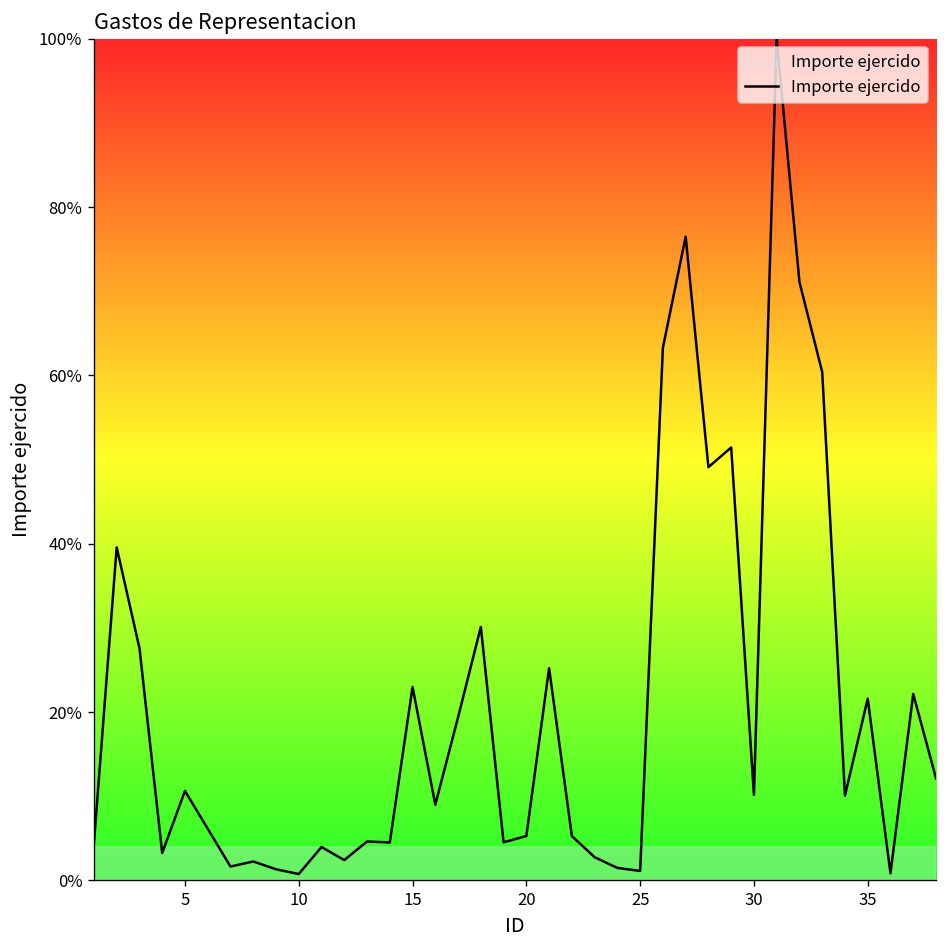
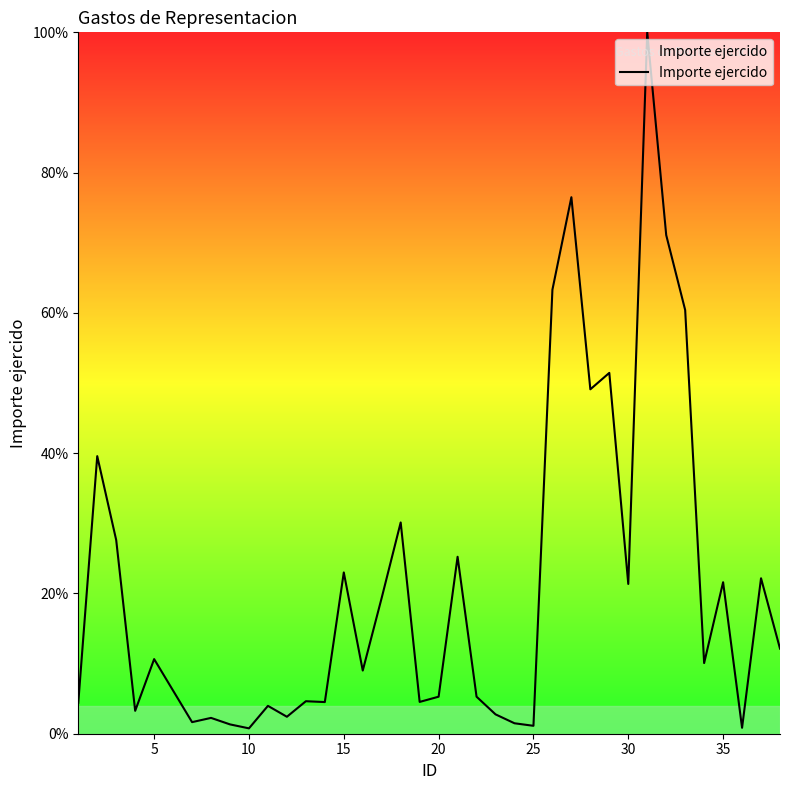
  {
    "5": "11%",
    "15": "23%",
    "20": "5%",
-   "30": "10%",
+   "30": "21%",
    "35": "22%"
  }
